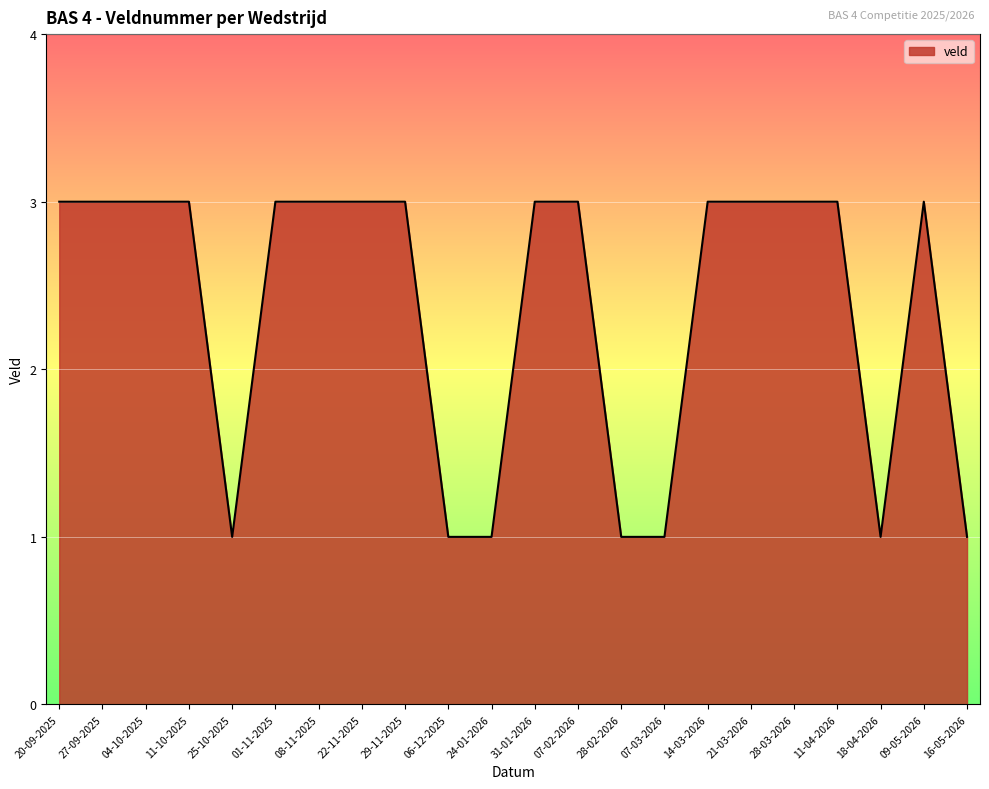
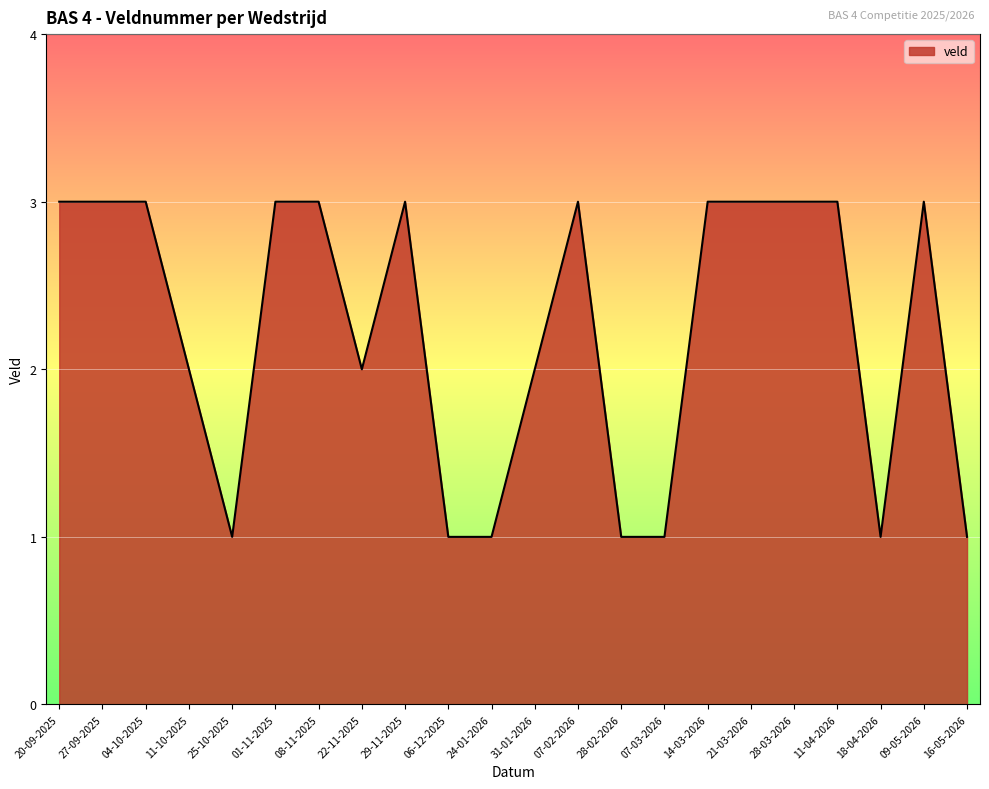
  {
    "20-09-2025": 3,
    "27-09-2025": 3,
    "04-10-2025": 3,
-   "11-10-2025": 3,
+   "11-10-2025": 2,
    "25-10-2025": 1,
    "01-11-2025": 3,
    "08-11-2025": 3,
-   "22-11-2025": 3,
+   "22-11-2025": 2,
    "29-11-2025": 3,
    "06-12-2025": 1,
    "24-01-2026": 1,
-   "31-01-2026": 3,
+   "31-01-2026": 2,
    "07-02-2026": 3,
    "28-02-2026": 1,
    "07-03-2026": 1,
    "14-03-2026": 3,
    "21-03-2026": 3,
    "28-03-2026": 3,
    "11-04-2026": 3,
    "18-04-2026": 1,
    "09-05-2026": 3,
    "16-05-2026": 1
  }
